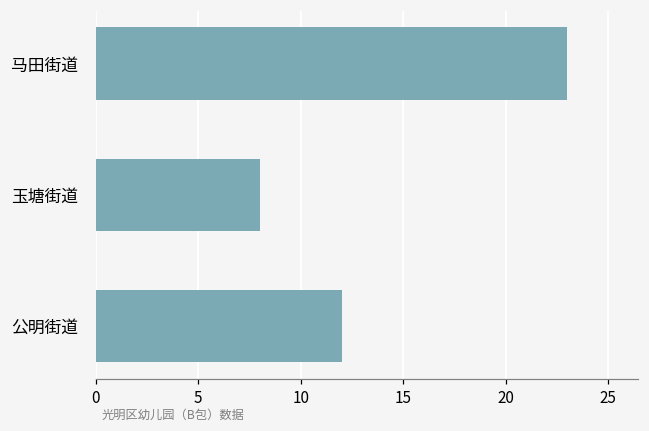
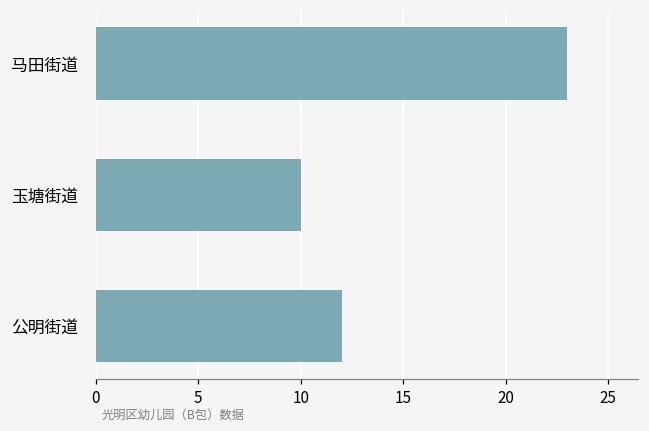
  {
    "马田街道": 23,
-   "玉塘街道": 8,
+   "玉塘街道": 10,
    "公明街道": 12
  }
